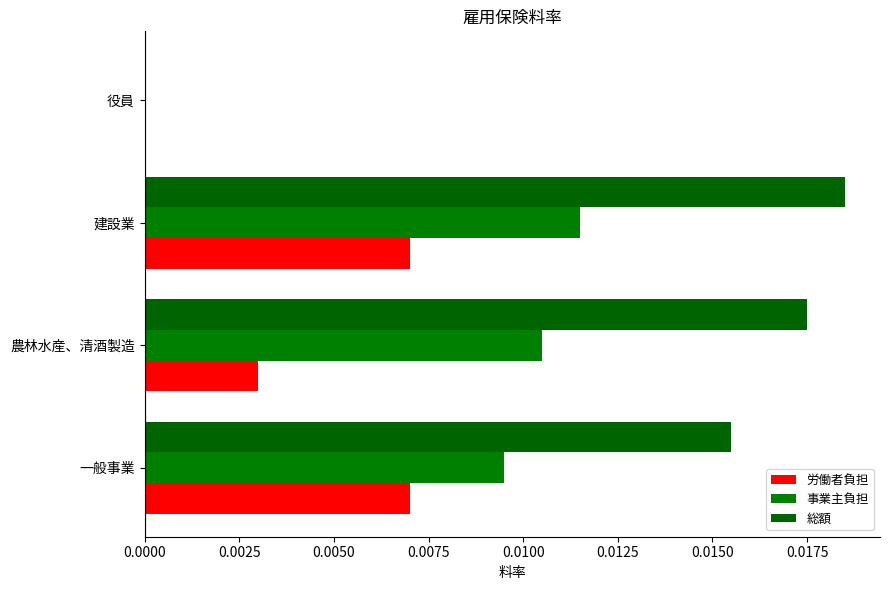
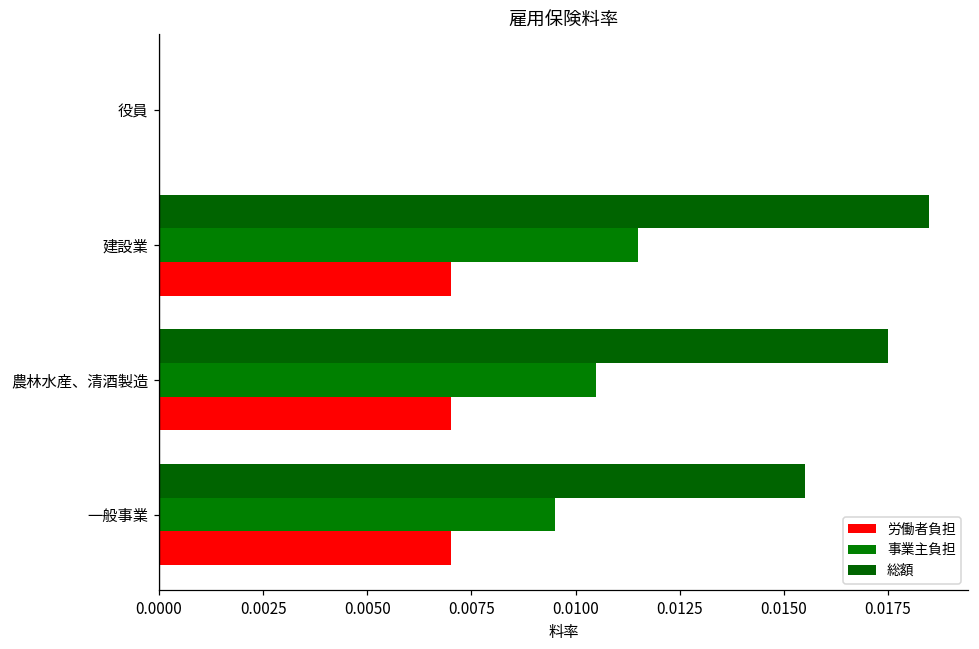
  {
    "労働者負担": {
      "役員": 0.000,
      "建設業": 0.007,
-     "農林水産、清酒製造": 0.003,
+     "農林水産、清酒製造": 0.007,
      "一般事業": 0.007
    }
  }
